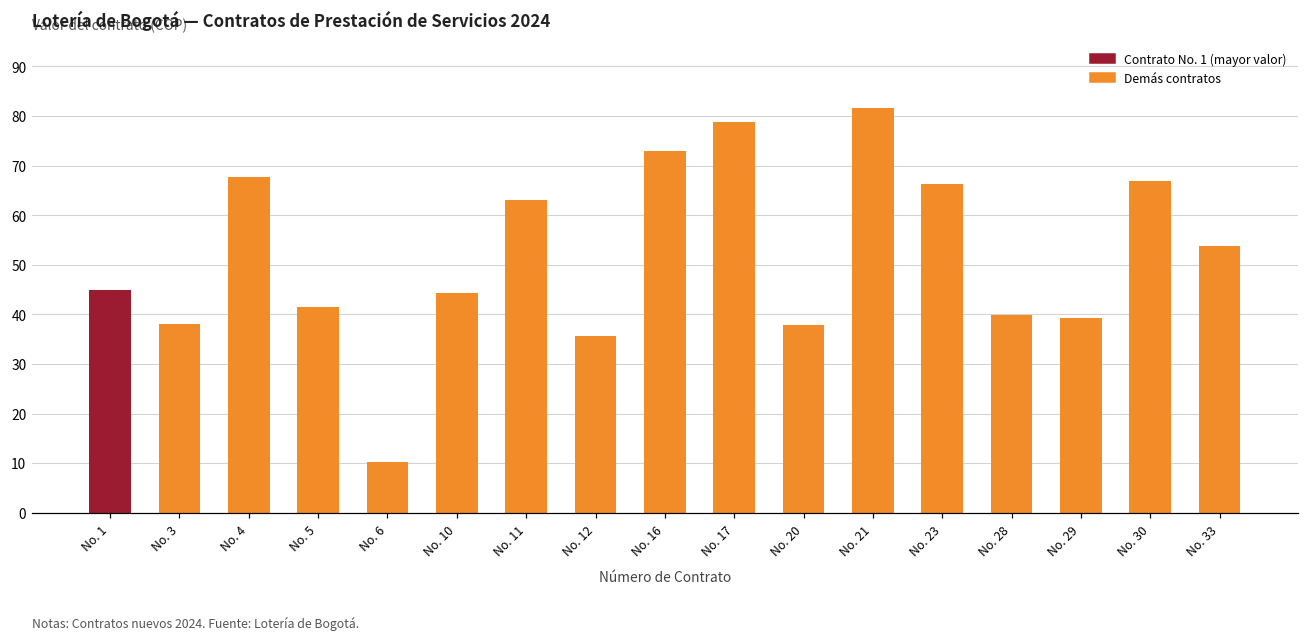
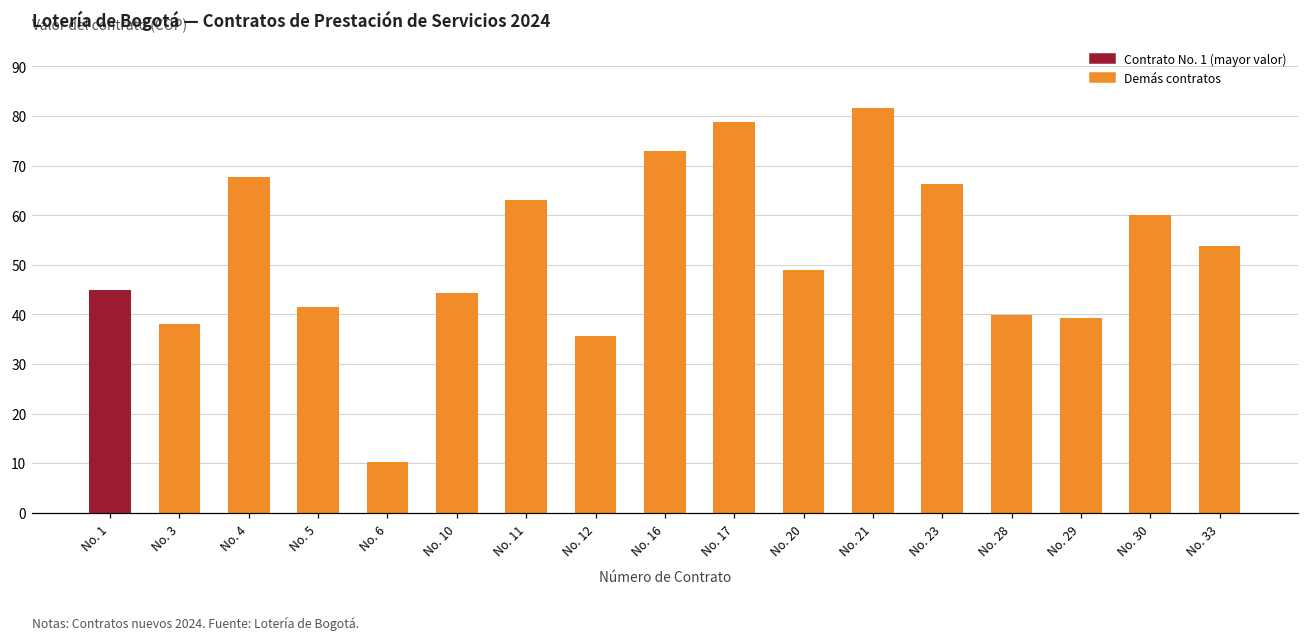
  {
    "No. 1": 45,
    "No. 3": 38,
    "No. 4": 68,
    "No. 5": 41,
    "No. 6": 10,
    "No. 10": 44,
    "No. 11": 63,
    "No. 12": 36,
    "No. 16": 73,
    "No. 17": 79,
-   "No. 20": 38,
+   "No. 20": 49,
    "No. 21": 82,
    "No. 23": 66,
    "No. 28": 40,
    "No. 29": 39,
-   "No. 30": 67,
+   "No. 30": 60,
    "No. 33": 54
  }
